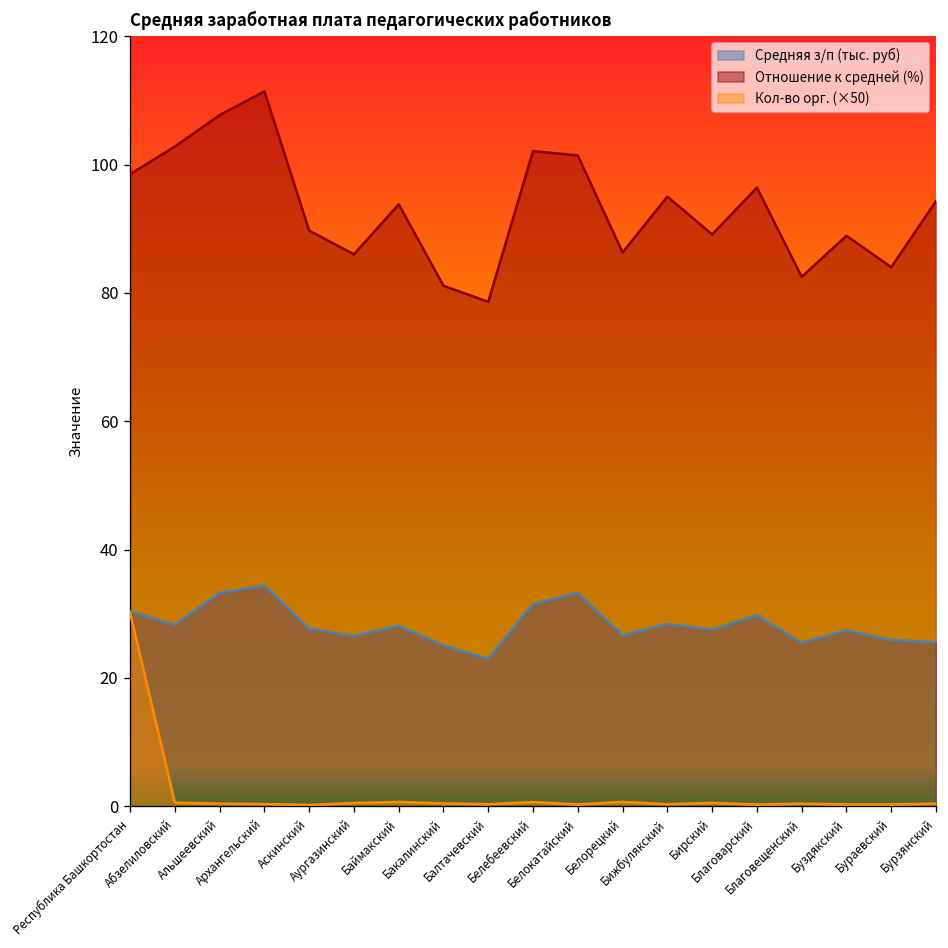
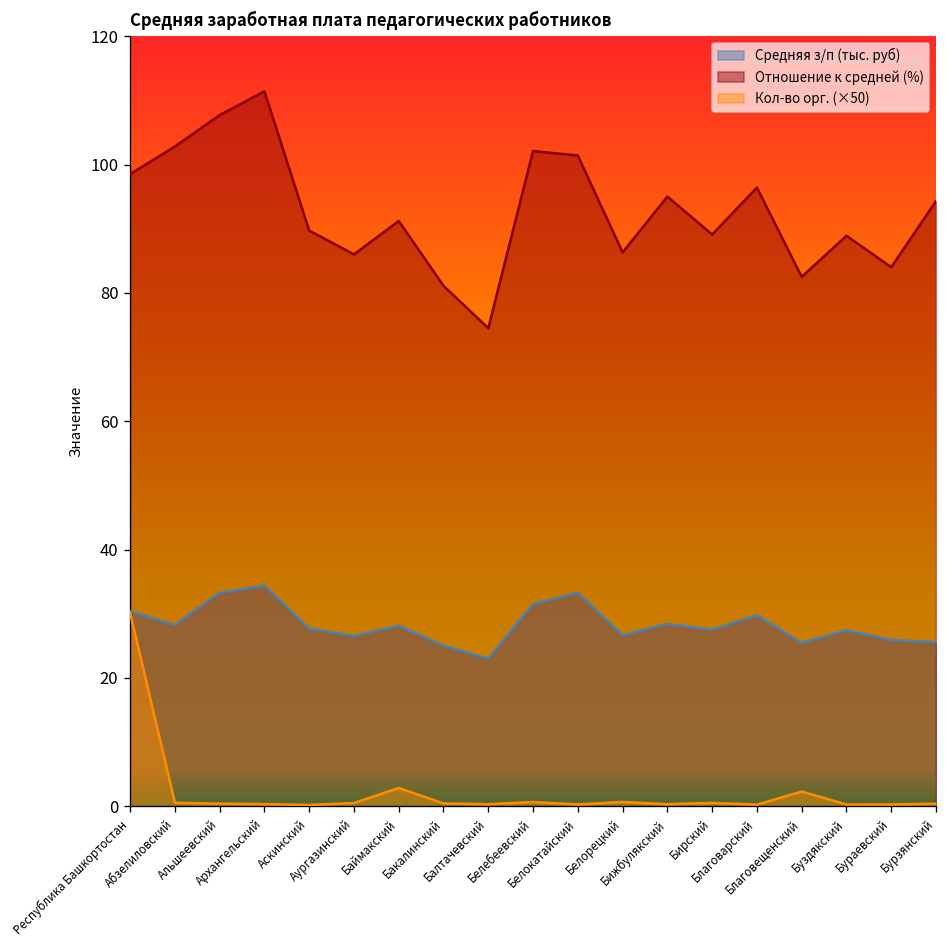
  {
    "Средняя з/п (тыс. руб)": {
      "Абзелиловский": 28,
      "Альшеевский": 33,
      "Архангельский": 34,
      "Аскинский": 28,
      "Аургазинский": 27,
      "Баймакский": 28,
      "Бакалинский": 25,
      "Балтачевский": 23,
      "Белебеевский": 31,
      "Белокатайский": 33,
      "Белорецкий": 27,
      "Бижбулякский": 28,
      "Бирский": 27,
      "Благоварский": 30,
      "Благовещенский": 25,
      "Буздякский": 27,
      "Бураевский": 26,
      "Бурзянский": 26
    },
    "Отношение к средней (%)": {
      "Республика Башкортостан": 99,
      "Абзелиловский": 103,
      "Альшеевский": 108,
      "Архангельский": 111,
      "Аскинский": 90,
      "Аургазинский": 86,
-     "Баймакский": 94,
+     "Баймакский": 91,
      "Бакалинский": 81,
-     "Балтачевский": 79,
+     "Балтачевский": 75,
      "Белебеевский": 102,
      "Белокатайский": 101,
      "Белорецкий": 86,
      "Бижбулякский": 95,
      "Бирский": 89,
      "Благоварский": 96,
      "Благовещенский": 83,
      "Буздякский": 89,
      "Бураевский": 84,
      "Бурзянский": 94
    },
    "Кол-во орг. (×50)": {
      "Абзелиловский": 1,
      "Альшеевский": 0,
      "Архангельский": 0,
      "Аскинский": 0,
      "Аургазинский": 1,
-     "Баймакский": 1,
+     "Баймакский": 3,
      "Бакалинский": 0,
      "Балтачевский": 0,
      "Белебеевский": 1,
      "Белокатайский": 0,
      "Белорецкий": 1,
      "Бижбулякский": 0,
      "Бирский": 1,
      "Благоварский": 0,
-     "Благовещенский": 0,
+     "Благовещенский": 2,
      "Буздякский": 0,
      "Бураевский": 0,
      "Бурзянский": 0
    }
  }
